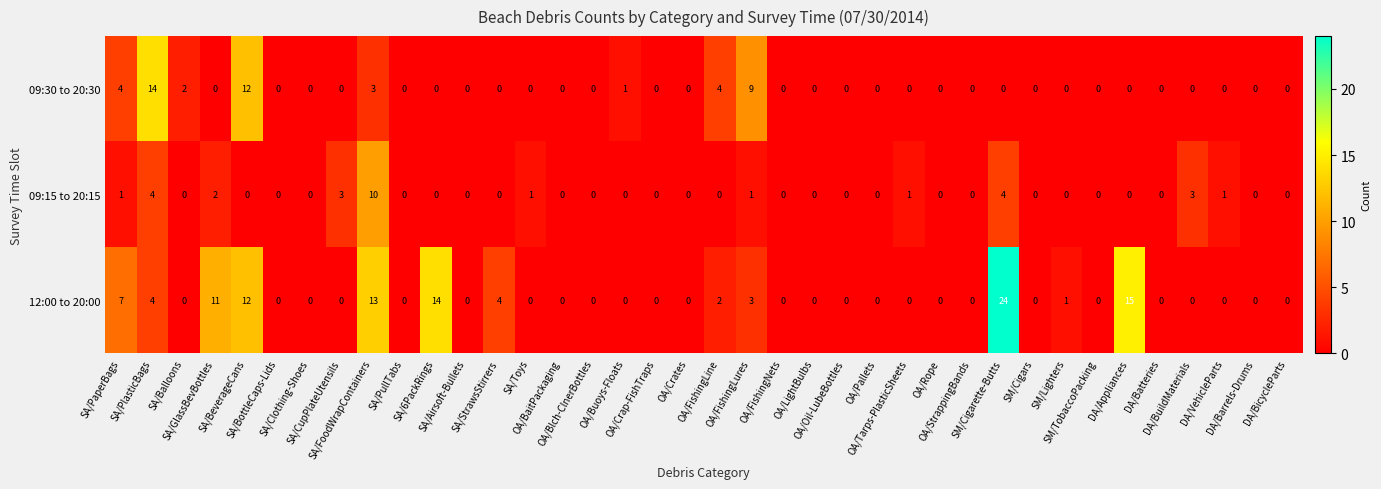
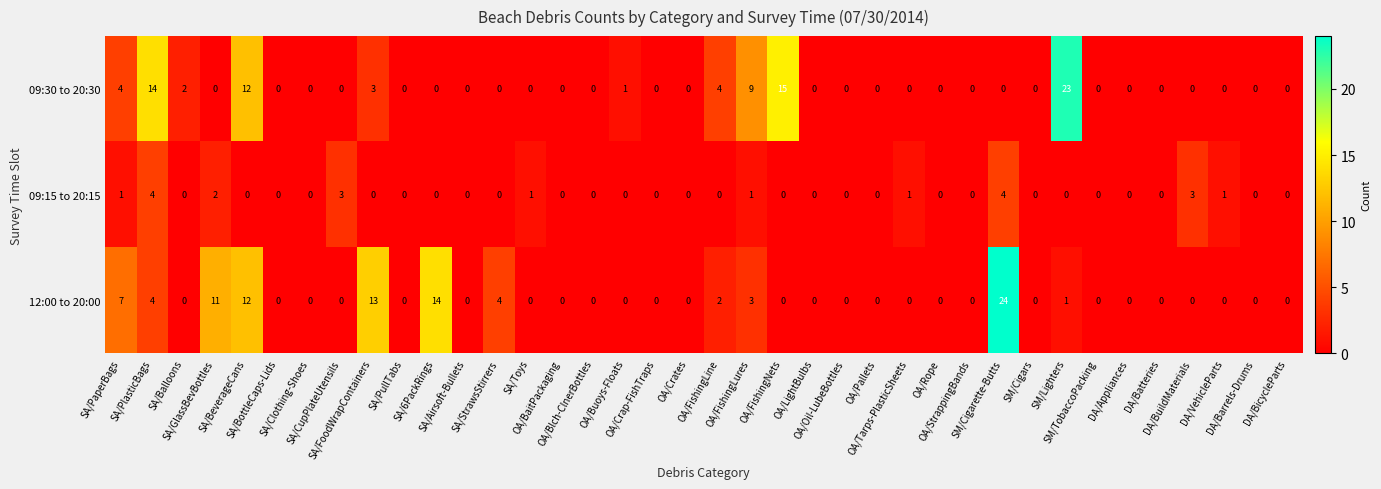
  {
    "09:30 to 20:30": {
      "SA/PaperBags": 4,
      "SA/PlasticBags": 14,
      "SA/Balloons": 2,
      "SA/GlassBevBottles": 0,
      "SA/BeverageCans": 12,
      "SA/BottleCaps-Lids": 0,
      "SA/Clothing-Shoes": 0,
      "SA/CupPlateUtensils": 0,
      "SA/FoodWrapContainers": 3,
      "SA/PullTabs": 0,
      "SA/6PackRings": 0,
      "SA/Airsoft-Bullets": 0,
      "SA/StrawsStirrers": 0,
      "SA/Toys": 0,
      "OA/BaitPackaging": 0,
      "OA/Blch-ClnerBottles": 0,
      "OA/Buoys-Floats": 1,
      "OA/Crap-FishTraps": 0,
      "OA/Crates": 0,
      "OA/FishingLine": 4,
      "OA/FishingLures": 9,
-     "OA/FishingNets": 0,
+     "OA/FishingNets": 15,
      "OA/LightBulbs": 0,
      "OA/Oil-LubeBottles": 0,
      "OA/Pallets": 0,
      "OA/Tarps-PlasticSheets": 0,
      "OA/Rope": 0,
      "OA/StrappingBands": 0,
      "SM/Cigarette-Butts": 0,
      "SM/Cigars": 0,
-     "SM/Lighters": 0,
+     "SM/Lighters": 23,
      "SM/TobaccoPacking": 0,
      "DA/Appliances": 0,
      "DA/Batteries": 0,
      "DA/BuildMaterials": 0,
      "DA/VehicleParts": 0,
      "DA/Barrels-Drums": 0,
      "DA/BicycleParts": 0
    },
    "09:15 to 20:15": {
      "SA/PaperBags": 1,
      "SA/PlasticBags": 4,
      "SA/Balloons": 0,
      "SA/GlassBevBottles": 2,
      "SA/BeverageCans": 0,
      "SA/BottleCaps-Lids": 0,
      "SA/Clothing-Shoes": 0,
      "SA/CupPlateUtensils": 3,
-     "SA/FoodWrapContainers": 10,
+     "SA/FoodWrapContainers": 0,
      "SA/PullTabs": 0,
      "SA/6PackRings": 0,
      "SA/Airsoft-Bullets": 0,
      "SA/StrawsStirrers": 0,
      "SA/Toys": 1,
      "OA/BaitPackaging": 0,
      "OA/Blch-ClnerBottles": 0,
      "OA/Buoys-Floats": 0,
      "OA/Crap-FishTraps": 0,
      "OA/Crates": 0,
      "OA/FishingLine": 0,
      "OA/FishingLures": 1,
      "OA/FishingNets": 0,
      "OA/LightBulbs": 0,
      "OA/Oil-LubeBottles": 0,
      "OA/Pallets": 0,
      "OA/Tarps-PlasticSheets": 1,
      "OA/Rope": 0,
      "OA/StrappingBands": 0,
      "SM/Cigarette-Butts": 4,
      "SM/Cigars": 0,
      "SM/Lighters": 0,
      "SM/TobaccoPacking": 0,
      "DA/Appliances": 0,
      "DA/Batteries": 0,
      "DA/BuildMaterials": 3,
      "DA/VehicleParts": 1,
      "DA/Barrels-Drums": 0,
      "DA/BicycleParts": 0
    },
    "12:00 to 20:00": {
      "SA/PaperBags": 7,
      "SA/PlasticBags": 4,
      "SA/Balloons": 0,
      "SA/GlassBevBottles": 11,
      "SA/BeverageCans": 12,
      "SA/BottleCaps-Lids": 0,
      "SA/Clothing-Shoes": 0,
      "SA/CupPlateUtensils": 0,
      "SA/FoodWrapContainers": 13,
      "SA/PullTabs": 0,
      "SA/6PackRings": 14,
      "SA/Airsoft-Bullets": 0,
      "SA/StrawsStirrers": 4,
      "SA/Toys": 0,
      "OA/BaitPackaging": 0,
      "OA/Blch-ClnerBottles": 0,
      "OA/Buoys-Floats": 0,
      "OA/Crap-FishTraps": 0,
      "OA/Crates": 0,
      "OA/FishingLine": 2,
      "OA/FishingLures": 3,
      "OA/FishingNets": 0,
      "OA/LightBulbs": 0,
      "OA/Oil-LubeBottles": 0,
      "OA/Pallets": 0,
      "OA/Tarps-PlasticSheets": 0,
      "OA/Rope": 0,
      "OA/StrappingBands": 0,
      "SM/Cigarette-Butts": 24,
      "SM/Cigars": 0,
      "SM/Lighters": 1,
      "SM/TobaccoPacking": 0,
-     "DA/Appliances": 15,
+     "DA/Appliances": 0,
      "DA/Batteries": 0,
      "DA/BuildMaterials": 0,
      "DA/VehicleParts": 0,
      "DA/Barrels-Drums": 0,
      "DA/BicycleParts": 0
    }
  }
